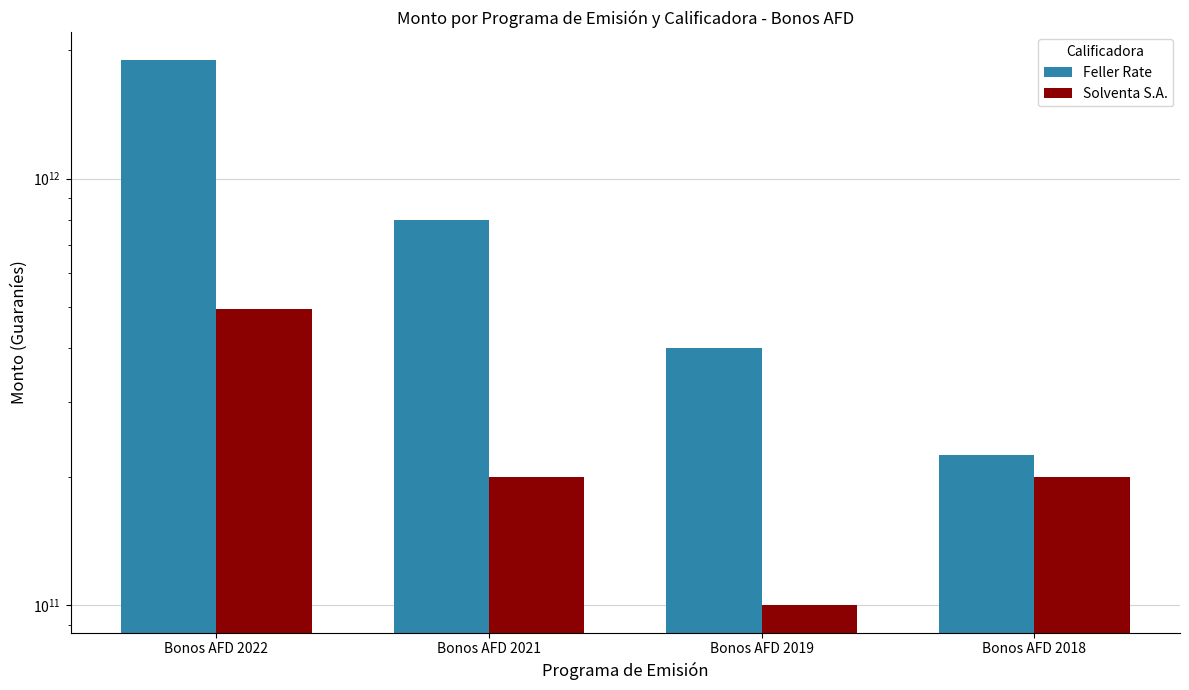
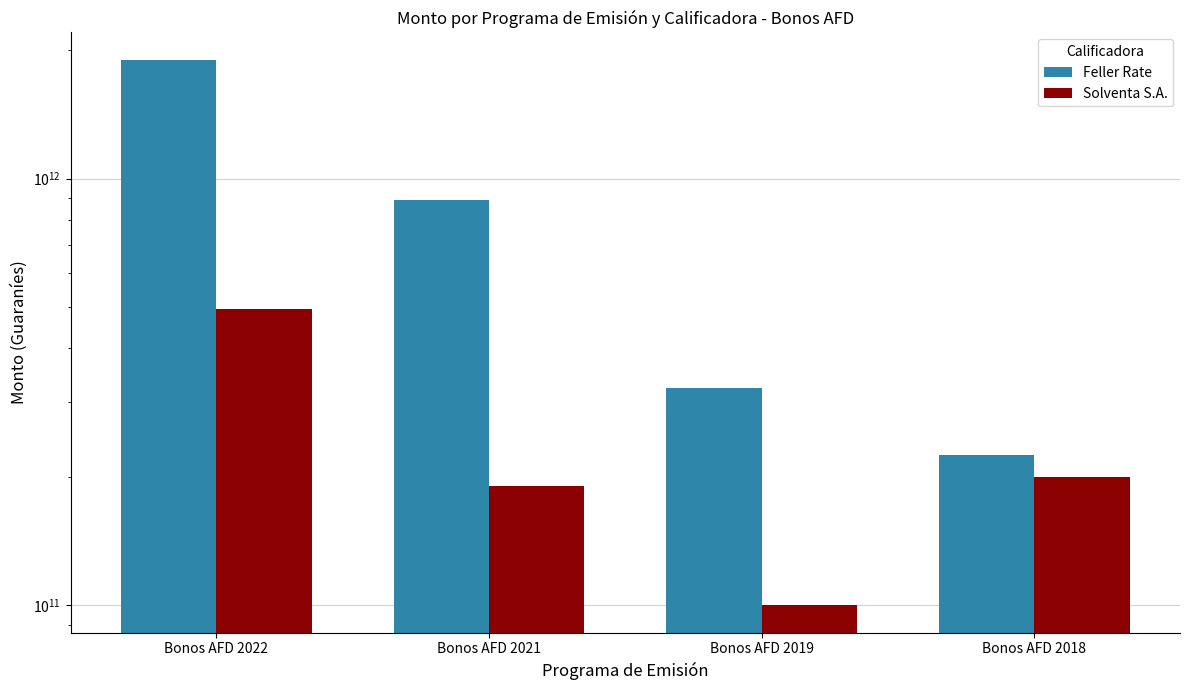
  {
    "Feller Rate": {
      "Bonos AFD 2022": 1900000000000,
-     "Bonos AFD 2021": 800000000000,
-     "Bonos AFD 2019": 400000000000,
+     "Bonos AFD 2021": 890000000000,
+     "Bonos AFD 2019": 320000000000,
      "Bonos AFD 2018": 230000000000
    },
    "Solventa S.A.": {
      "Bonos AFD 2022": 500000000000,
-     "Bonos AFD 2021": 200000000000,
+     "Bonos AFD 2021": 190000000000,
      "Bonos AFD 2019": 100000000000,
      "Bonos AFD 2018": 200000000000
    }
  }
